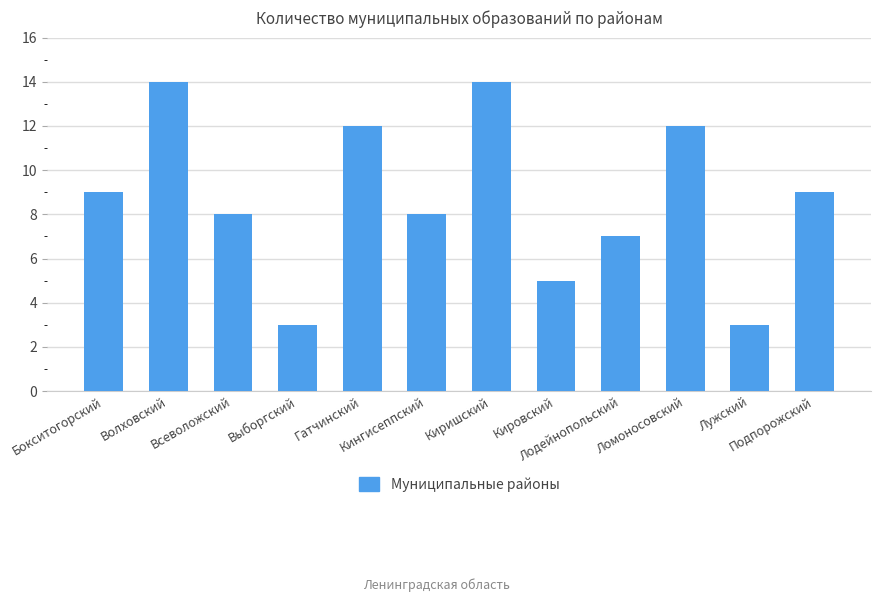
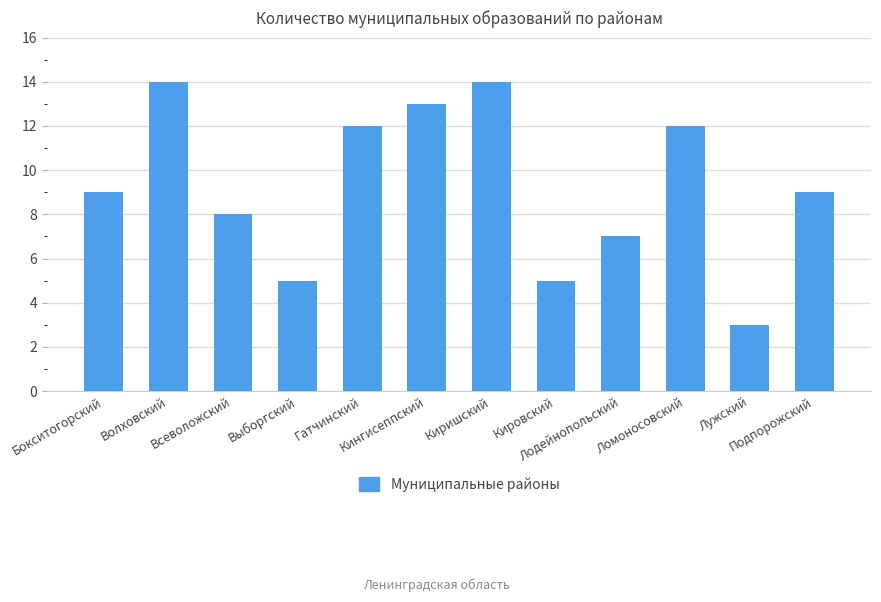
  {
    "Бокситогорский": 9,
    "Волховский": 14,
    "Всеволожский": 8,
-   "Выборгский": 3,
+   "Выборгский": 5,
    "Гатчинский": 12,
-   "Кингисеппский": 8,
+   "Кингисеппский": 13,
    "Киришский": 14,
    "Кировский": 5,
    "Лодейнопольский": 7,
    "Ломоносовский": 12,
    "Лужский": 3,
    "Подпорожский": 9
  }
